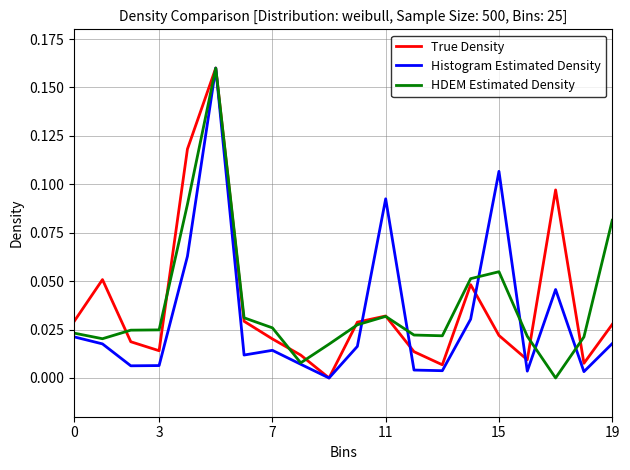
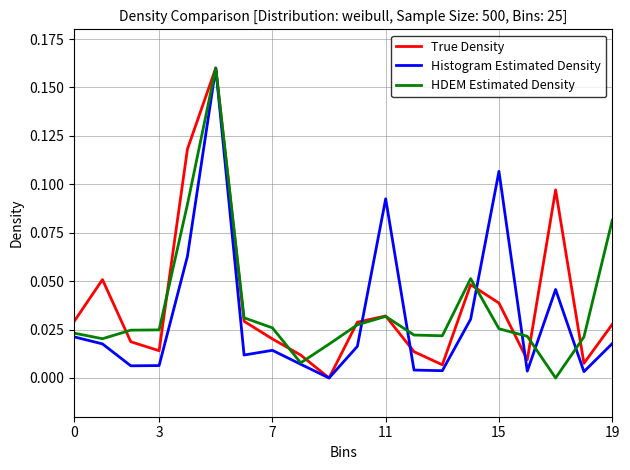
  {
    "True Density": {
      "0": 0.029,
      "3": 0.014,
      "7": 0.020,
-     "15": 0.022,
+     "15": 0.039,
      "19": 0.028
    },
    "Histogram Estimated Density": {
      "0": 0.021,
      "3": 0.006,
      "7": 0.014,
      "11": 0.093,
      "15": 0.107,
      "19": 0.018
    },
    "HDEM Estimated Density": {
      "0": 0.023,
      "3": 0.025,
      "7": 0.026,
-     "15": 0.055,
+     "15": 0.025,
      "19": 0.081
    }
  }
